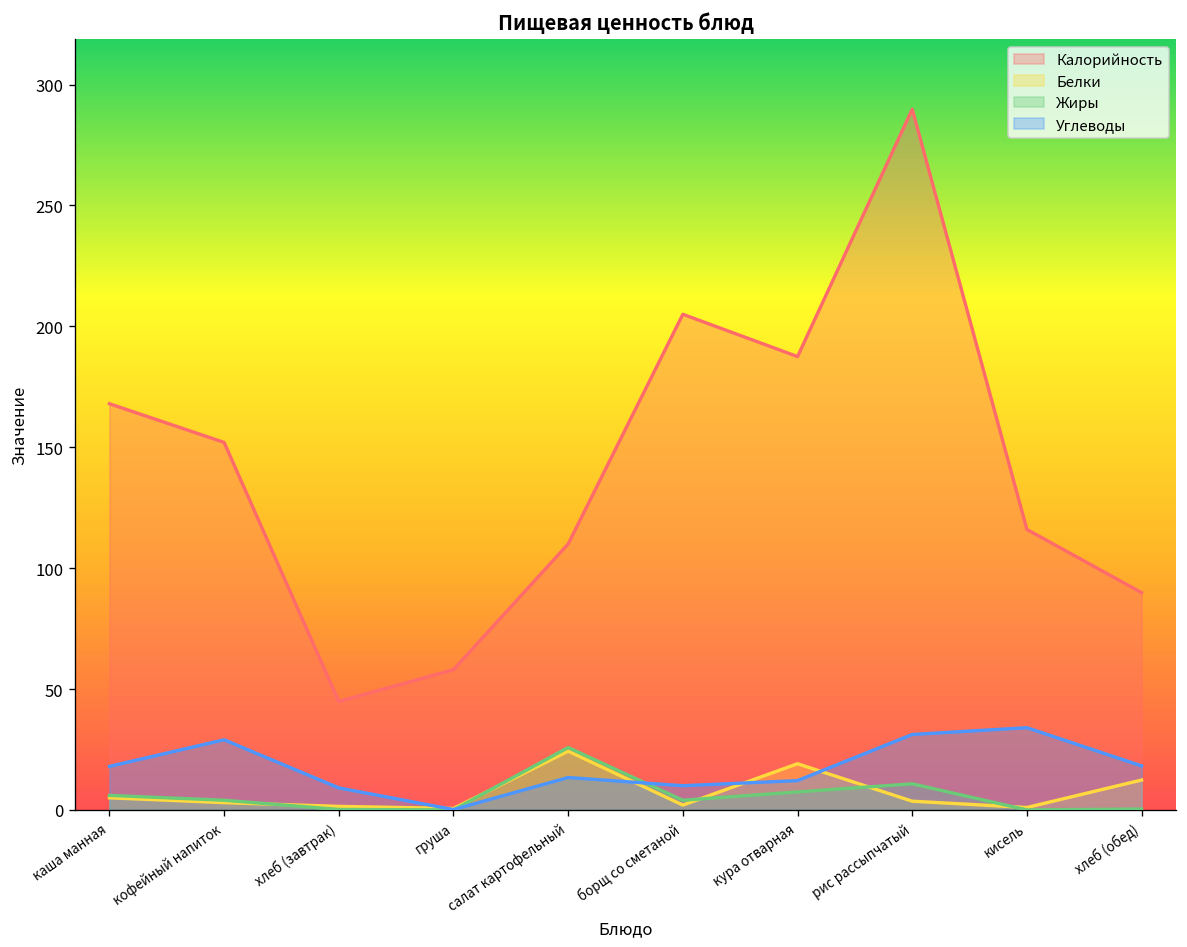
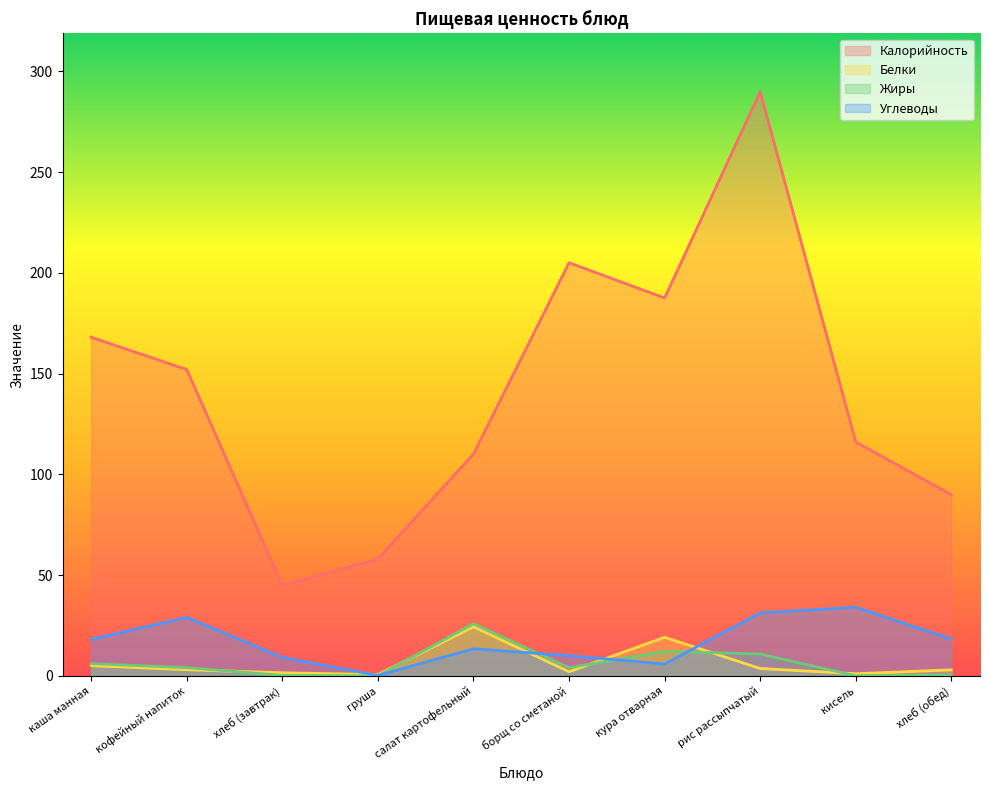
  {
    "Калорийность": {
      "каша манная": 168,
      "кофейный напиток": 152,
      "хлеб (завтрак)": 45,
      "груша": 58,
      "салат картофельный": 110,
      "борщ со сметаной": 205,
      "кура отварная": 188,
      "рис рассыпчатый": 290,
      "кисель": 116,
      "хлеб (обед)": 90
    },
    "Белки": {
      "хлеб (завтрак)": 1,
      "салат картофельный": 24,
      "борщ со сметаной": 2,
      "кура отварная": 19,
      "рис рассыпчатый": 4,
-     "хлеб (обед)": 12
+     "хлеб (обед)": 3
    },
    "Жиры": {
      "хлеб (завтрак)": 0,
      "салат картофельный": 26,
      "борщ со сметаной": 4,
-     "кура отварная": 7,
+     "кура отварная": 12,
      "рис рассыпчатый": 11,
      "хлеб (обед)": 0
    },
    "Углеводы": {
      "каша манная": 18,
      "кофейный напиток": 29,
      "хлеб (завтрак)": 9,
      "салат картофельный": 13,
      "борщ со сметаной": 10,
-     "кура отварная": 12,
+     "кура отварная": 6,
      "рис рассыпчатый": 31,
      "кисель": 34,
      "хлеб (обед)": 18
    }
  }
